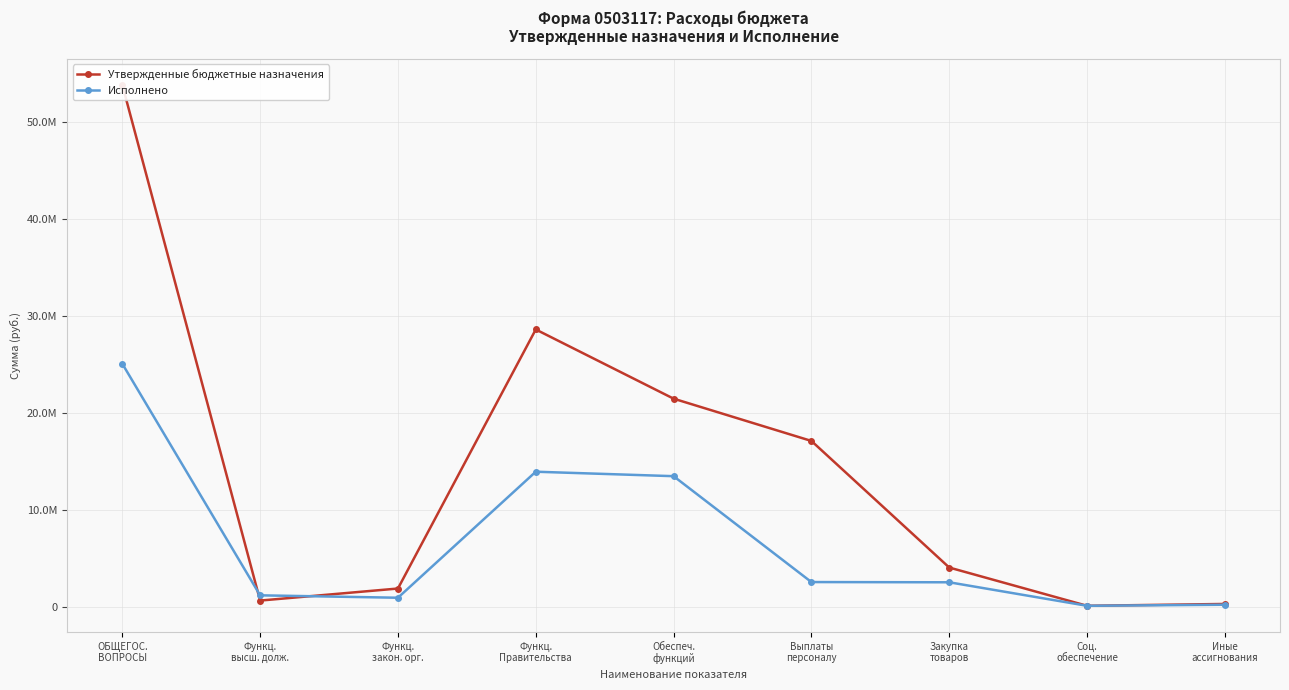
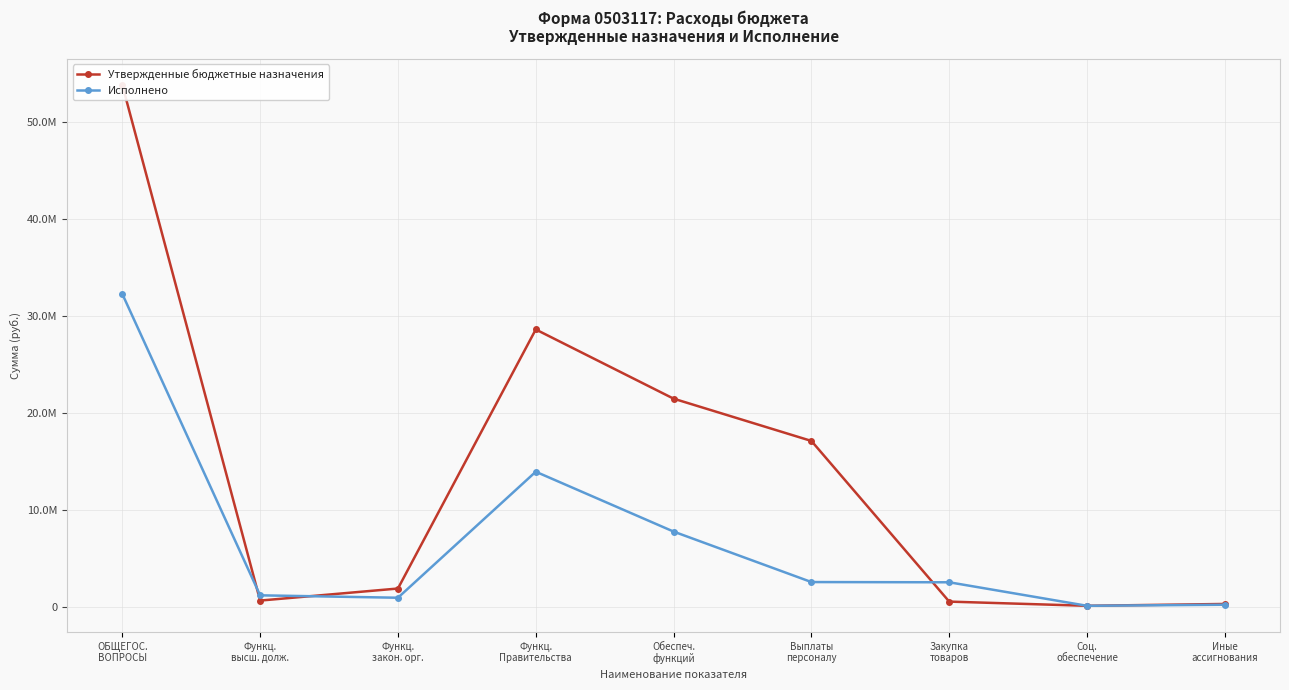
  {
    "Утвержденные бюджетные назначения": {
      "Функц. высш. долж.": 1000000,
      "Функц. закон. орг.": 2000000,
      "Функц. Правительства": 29000000,
      "Обеспеч. функций": 21000000,
      "Выплаты персоналу": 17000000,
-     "Закупка товаров": 4000000
+     "Закупка товаров": 1000000
    },
    "Исполнено": {
-     "ОБЩЕГОС. ВОПРОСЫ": 25000000,
+     "ОБЩЕГОС. ВОПРОСЫ": 32000000,
      "Функц. высш. долж.": 1000000,
      "Функц. закон. орг.": 1000000,
      "Функц. Правительства": 14000000,
-     "Обеспеч. функций": 13000000,
+     "Обеспеч. функций": 8000000,
      "Выплаты персоналу": 3000000,
      "Закупка товаров": 3000000
    }
  }
